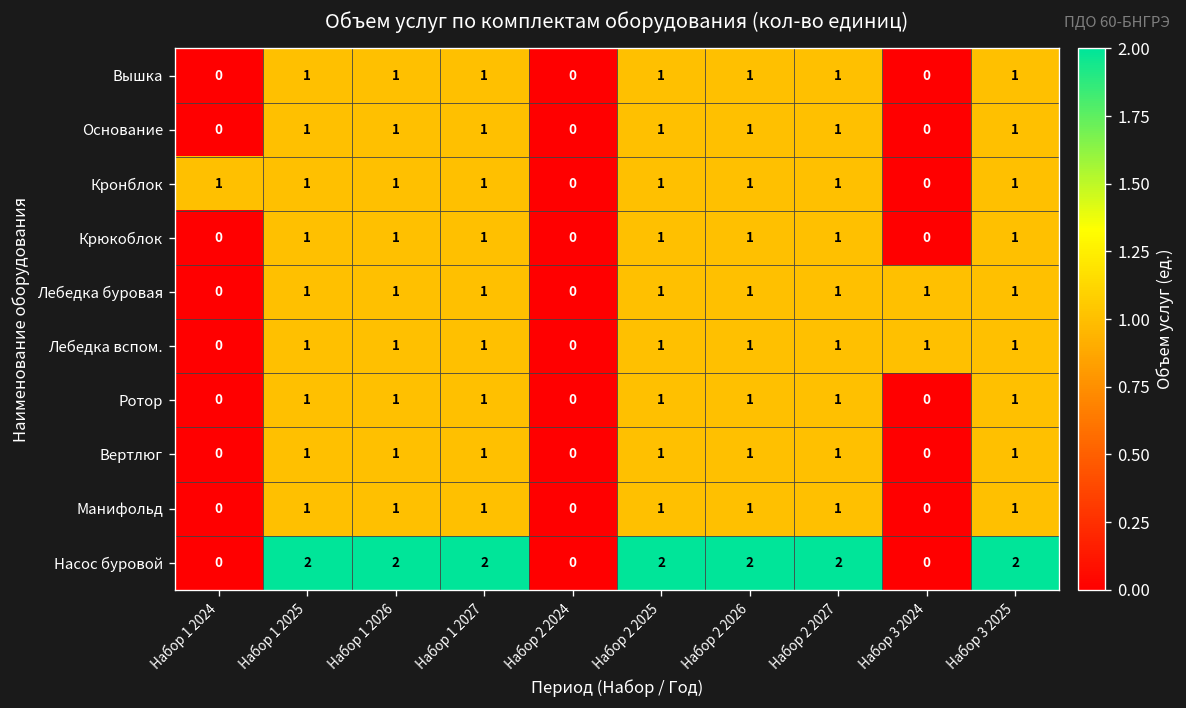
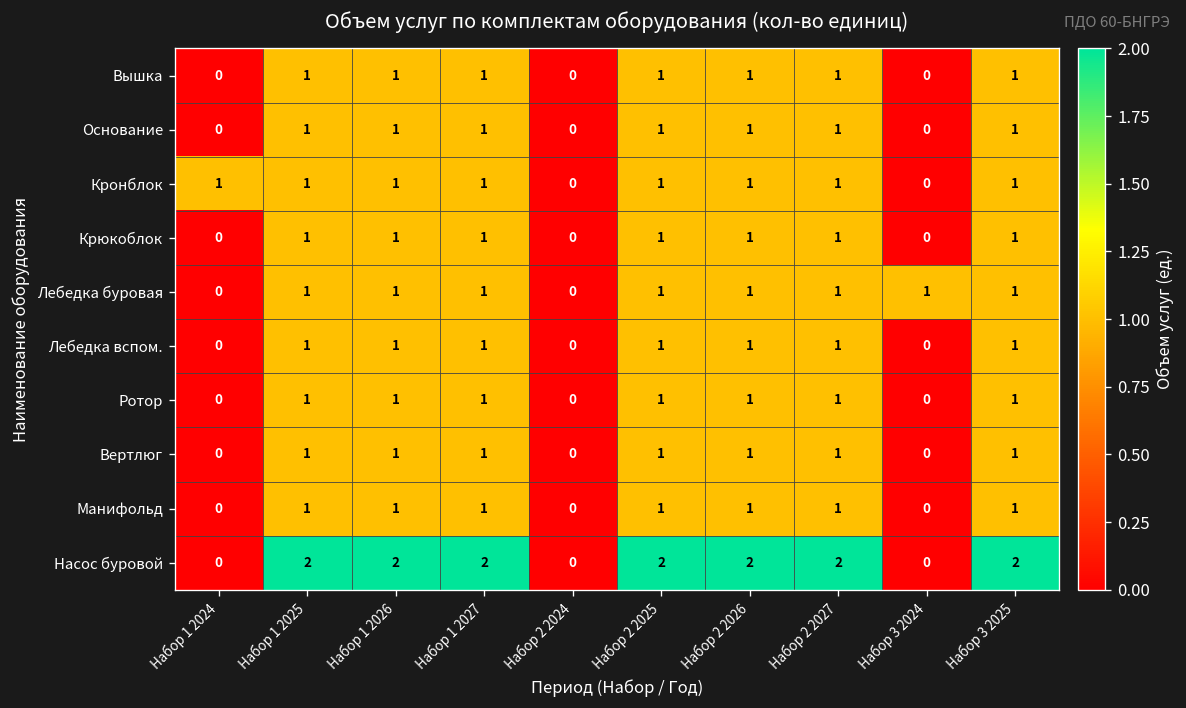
  {
    "Вышка": {
      "Набор 1 2024": 0,
      "Набор 1 2025": 1,
      "Набор 1 2026": 1,
      "Набор 1 2027": 1,
      "Набор 2 2024": 0,
      "Набор 2 2025": 1,
      "Набор 2 2026": 1,
      "Набор 2 2027": 1,
      "Набор 3 2024": 0,
      "Набор 3 2025": 1
    },
    "Основание": {
      "Набор 1 2024": 0,
      "Набор 1 2025": 1,
      "Набор 1 2026": 1,
      "Набор 1 2027": 1,
      "Набор 2 2024": 0,
      "Набор 2 2025": 1,
      "Набор 2 2026": 1,
      "Набор 2 2027": 1,
      "Набор 3 2024": 0,
      "Набор 3 2025": 1
    },
    "Кронблок": {
      "Набор 1 2024": 1,
      "Набор 1 2025": 1,
      "Набор 1 2026": 1,
      "Набор 1 2027": 1,
      "Набор 2 2024": 0,
      "Набор 2 2025": 1,
      "Набор 2 2026": 1,
      "Набор 2 2027": 1,
      "Набор 3 2024": 0,
      "Набор 3 2025": 1
    },
    "Крюкоблок": {
      "Набор 1 2024": 0,
      "Набор 1 2025": 1,
      "Набор 1 2026": 1,
      "Набор 1 2027": 1,
      "Набор 2 2024": 0,
      "Набор 2 2025": 1,
      "Набор 2 2026": 1,
      "Набор 2 2027": 1,
      "Набор 3 2024": 0,
      "Набор 3 2025": 1
    },
    "Лебедка буровая": {
      "Набор 1 2024": 0,
      "Набор 1 2025": 1,
      "Набор 1 2026": 1,
      "Набор 1 2027": 1,
      "Набор 2 2024": 0,
      "Набор 2 2025": 1,
      "Набор 2 2026": 1,
      "Набор 2 2027": 1,
      "Набор 3 2024": 1,
      "Набор 3 2025": 1
    },
    "Лебедка вспом.": {
      "Набор 1 2024": 0,
      "Набор 1 2025": 1,
      "Набор 1 2026": 1,
      "Набор 1 2027": 1,
      "Набор 2 2024": 0,
      "Набор 2 2025": 1,
      "Набор 2 2026": 1,
      "Набор 2 2027": 1,
-     "Набор 3 2024": 1,
+     "Набор 3 2024": 0,
      "Набор 3 2025": 1
    },
    "Ротор": {
      "Набор 1 2024": 0,
      "Набор 1 2025": 1,
      "Набор 1 2026": 1,
      "Набор 1 2027": 1,
      "Набор 2 2024": 0,
      "Набор 2 2025": 1,
      "Набор 2 2026": 1,
      "Набор 2 2027": 1,
      "Набор 3 2024": 0,
      "Набор 3 2025": 1
    },
    "Вертлюг": {
      "Набор 1 2024": 0,
      "Набор 1 2025": 1,
      "Набор 1 2026": 1,
      "Набор 1 2027": 1,
      "Набор 2 2024": 0,
      "Набор 2 2025": 1,
      "Набор 2 2026": 1,
      "Набор 2 2027": 1,
      "Набор 3 2024": 0,
      "Набор 3 2025": 1
    },
    "Манифольд": {
      "Набор 1 2024": 0,
      "Набор 1 2025": 1,
      "Набор 1 2026": 1,
      "Набор 1 2027": 1,
      "Набор 2 2024": 0,
      "Набор 2 2025": 1,
      "Набор 2 2026": 1,
      "Набор 2 2027": 1,
      "Набор 3 2024": 0,
      "Набор 3 2025": 1
    },
    "Насос буровой": {
      "Набор 1 2024": 0,
      "Набор 1 2025": 2,
      "Набор 1 2026": 2,
      "Набор 1 2027": 2,
      "Набор 2 2024": 0,
      "Набор 2 2025": 2,
      "Набор 2 2026": 2,
      "Набор 2 2027": 2,
      "Набор 3 2024": 0,
      "Набор 3 2025": 2
    }
  }
